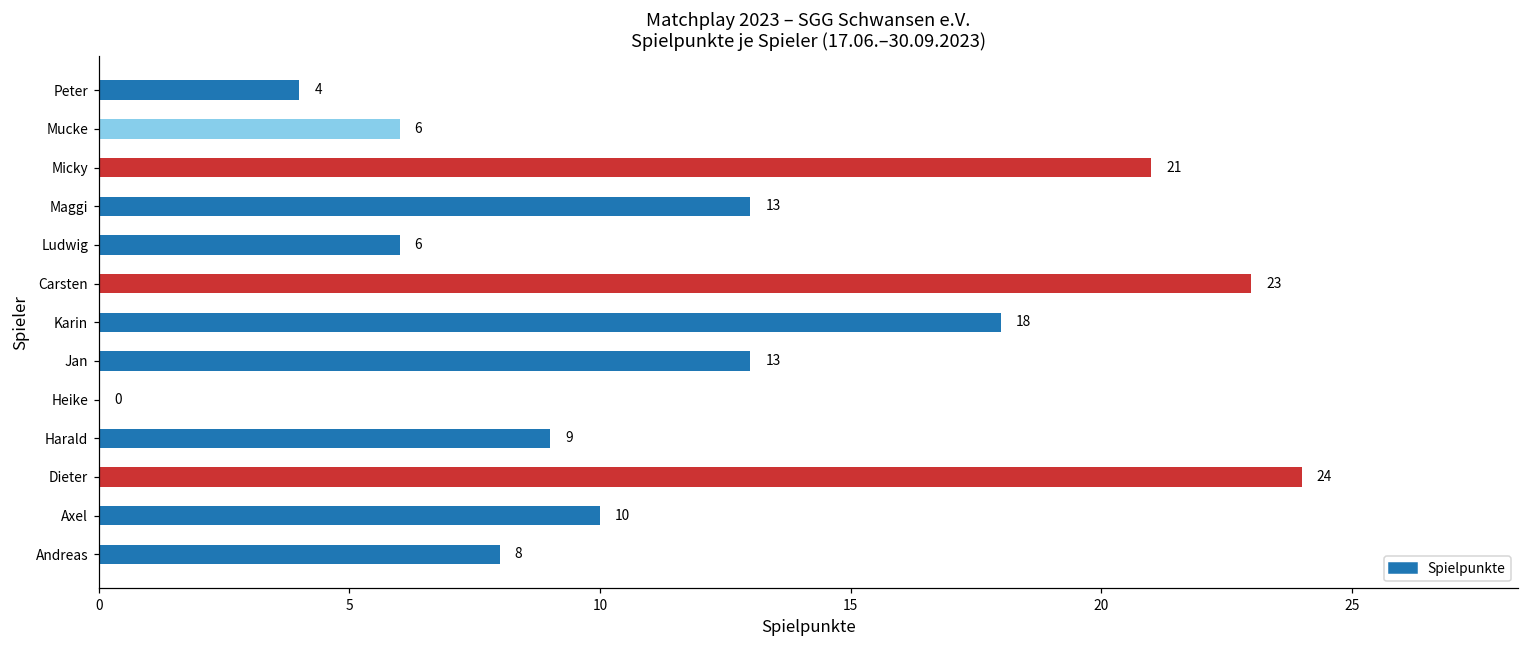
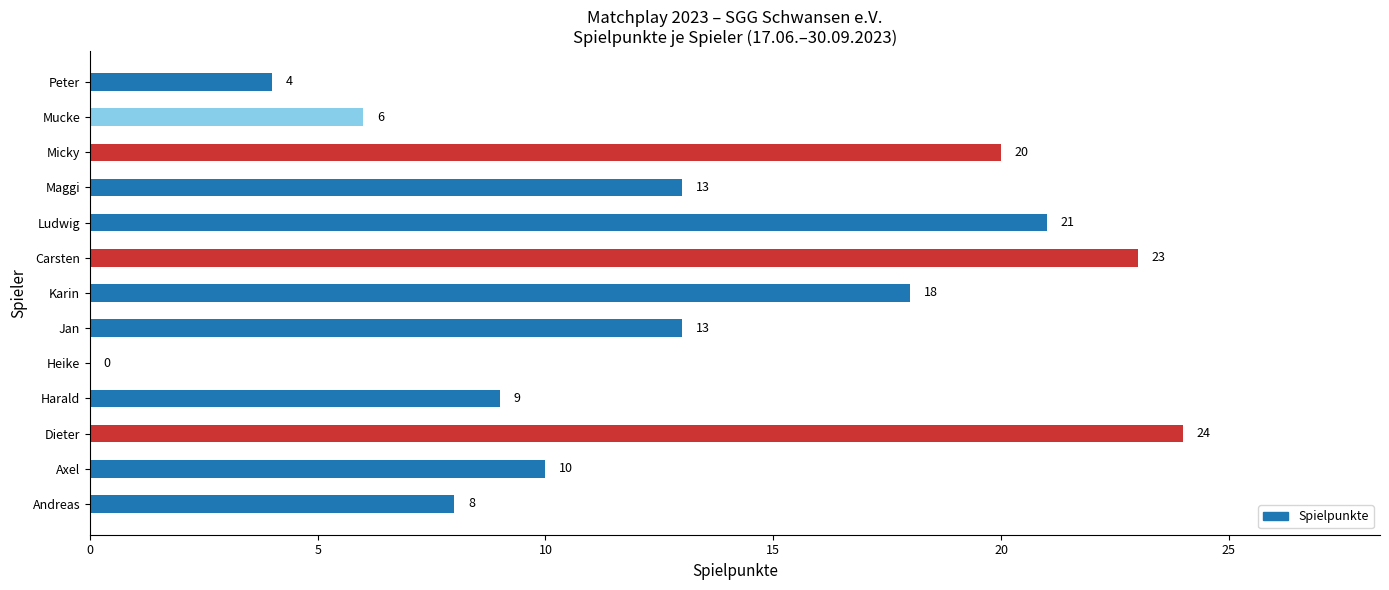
  {
    "Peter": 4,
    "Mucke": 6,
-   "Micky": 21,
+   "Micky": 20,
    "Maggi": 13,
-   "Ludwig": 6,
+   "Ludwig": 21,
    "Carsten": 23,
    "Karin": 18,
    "Jan": 13,
    "Heike": 0,
    "Harald": 9,
    "Dieter": 24,
    "Axel": 10,
    "Andreas": 8
  }
